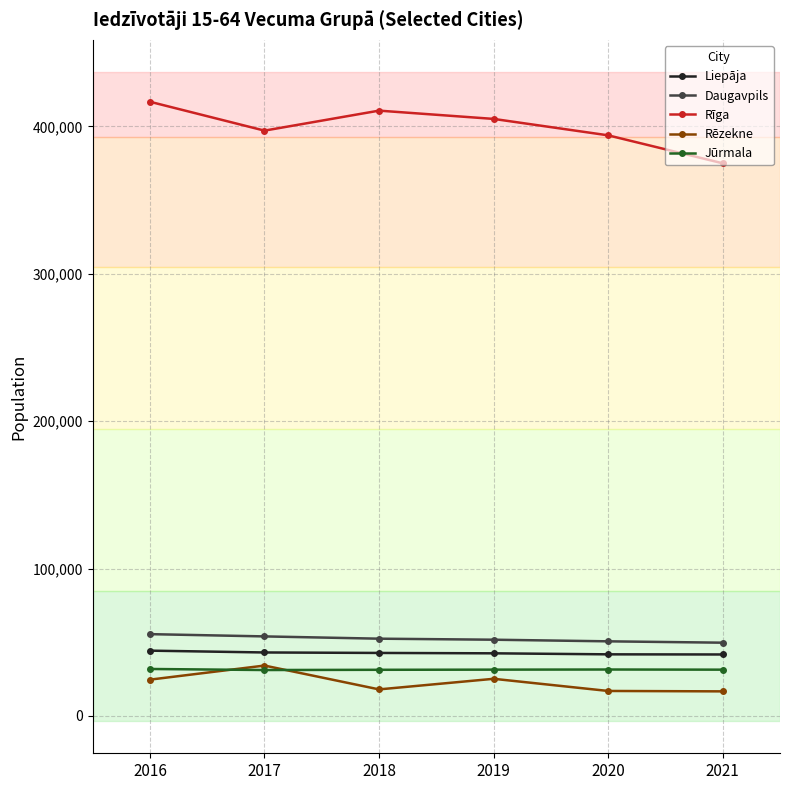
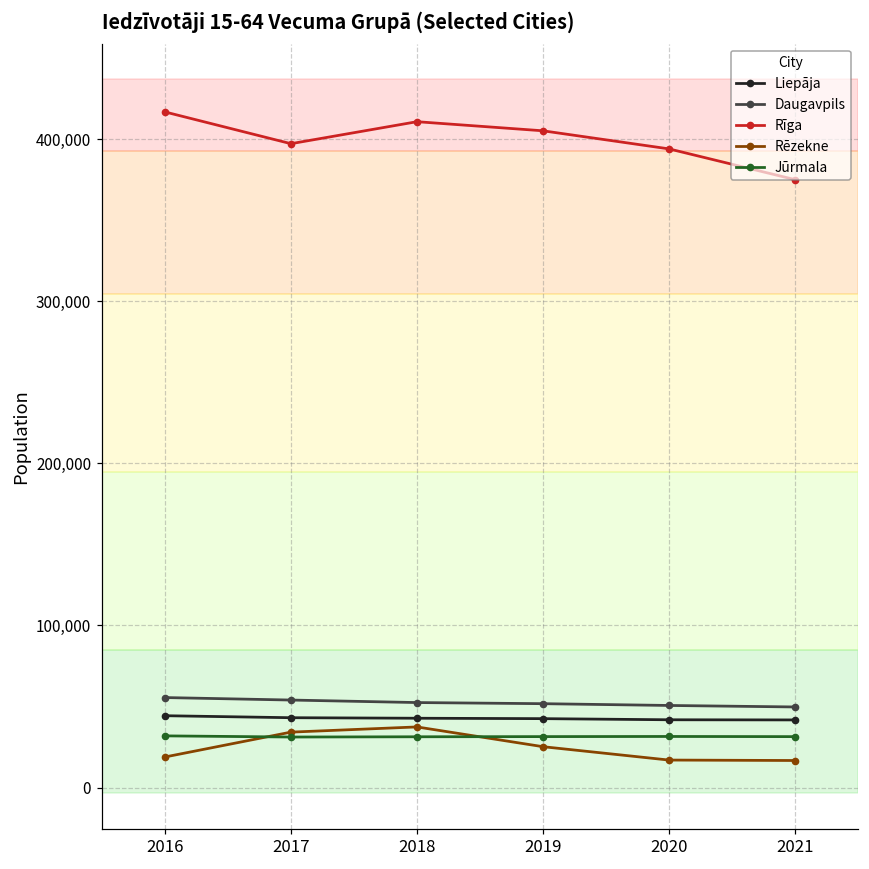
  {
    "Rīga": {
      "2016": "417,000",
      "2017": "397,000",
      "2018": "411,000",
      "2019": "405,000",
      "2020": "394,000"
    },
    "Rēzekne": {
-     "2016": "25,000",
+     "2016": "19,000",
      "2017": "34,000",
-     "2018": "18,000",
+     "2018": "37,000",
      "2019": "25,000",
      "2020": "17,000",
      "2021": "17,000"
    }
  }
